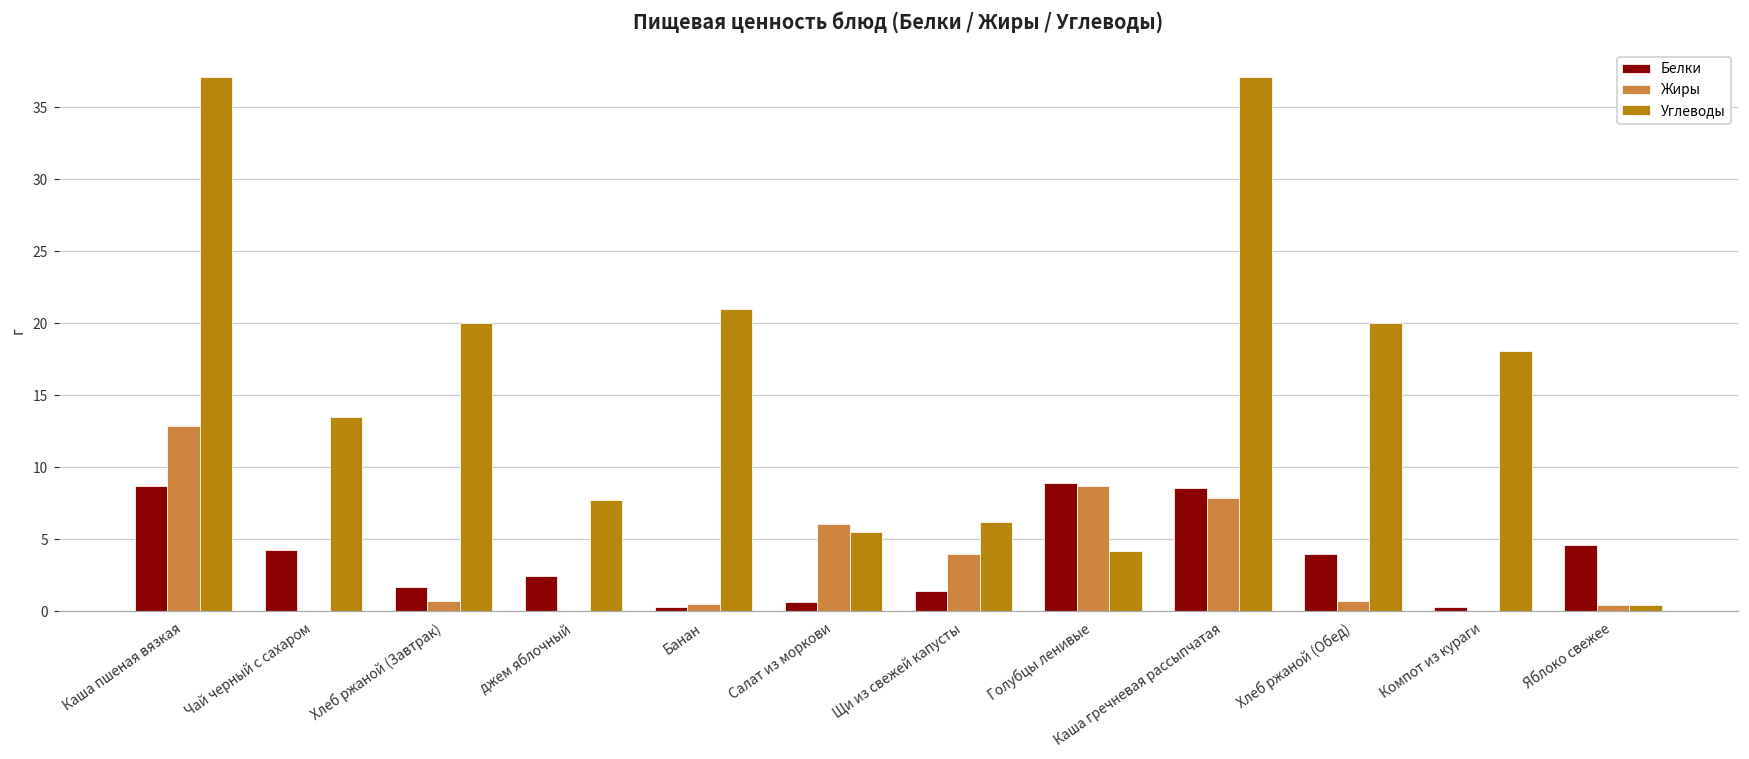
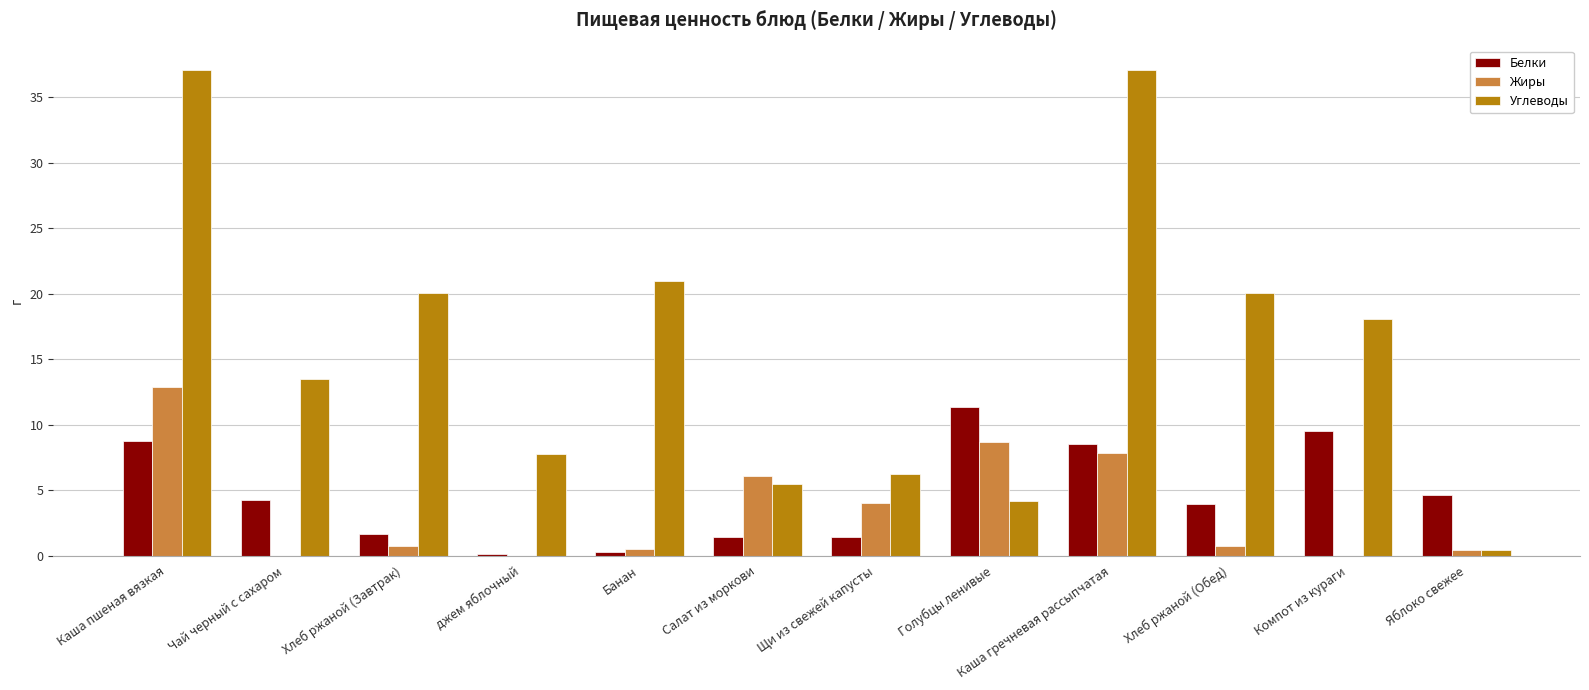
  {
    "Белки": {
      "Каша пшеная вязкая": 8.7,
      "Чай черный с сахаром": 4.3,
      "Хлеб ржаной (Завтрак)": 1.7,
-     "джем яблочный": 2.4,
+     "джем яблочный": 0.1,
      "Банан": 0.3,
-     "Салат из моркови": 0.7,
+     "Салат из моркови": 1.4,
      "Щи из свежей капусты": 1.4,
-     "Голубцы ленивые": 8.9,
+     "Голубцы ленивые": 11.4,
      "Каша гречневая рассыпчатая": 8.6,
      "Хлеб ржаной (Обед)": 4.0,
-     "Компот из кураги": 0.3,
+     "Компот из кураги": 9.5,
      "Яблоко свежее": 4.6
    }
  }
